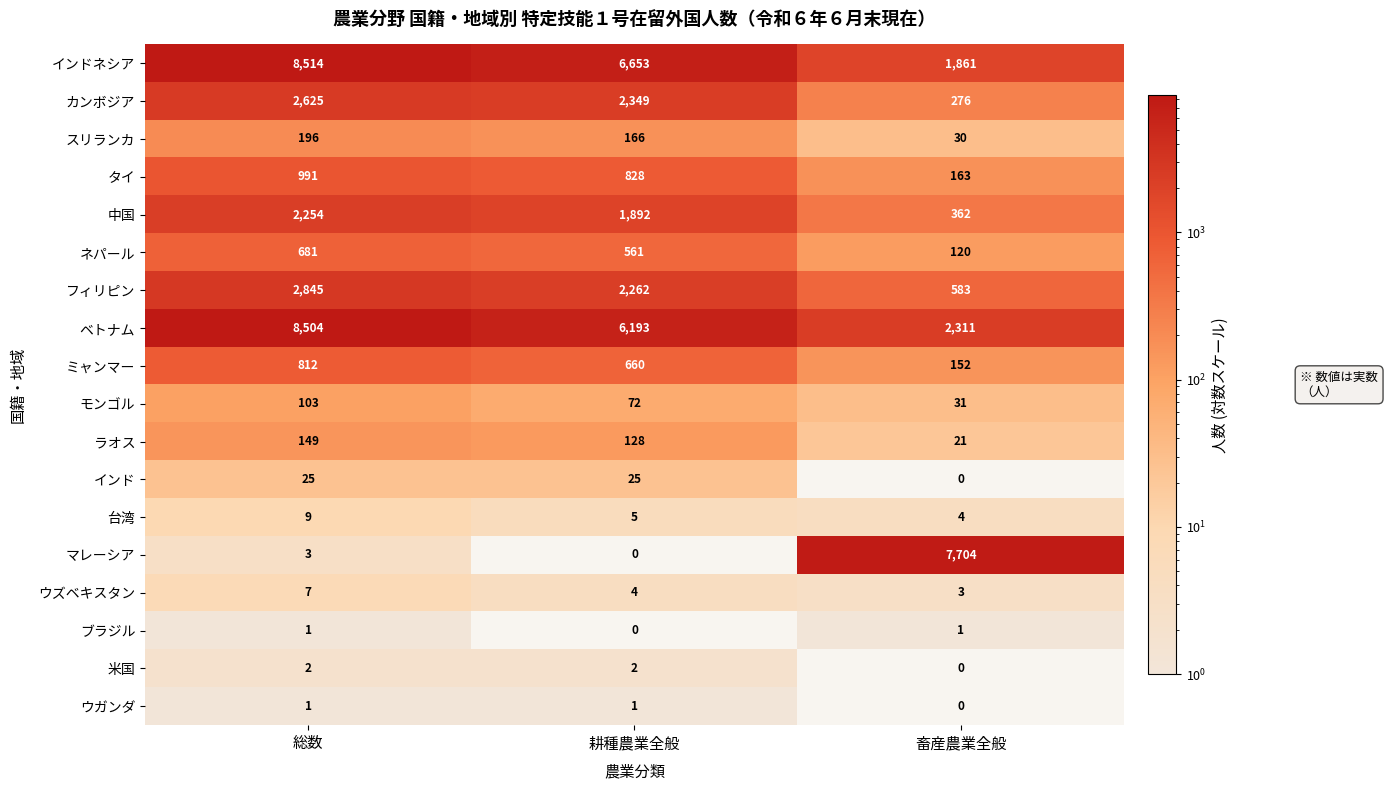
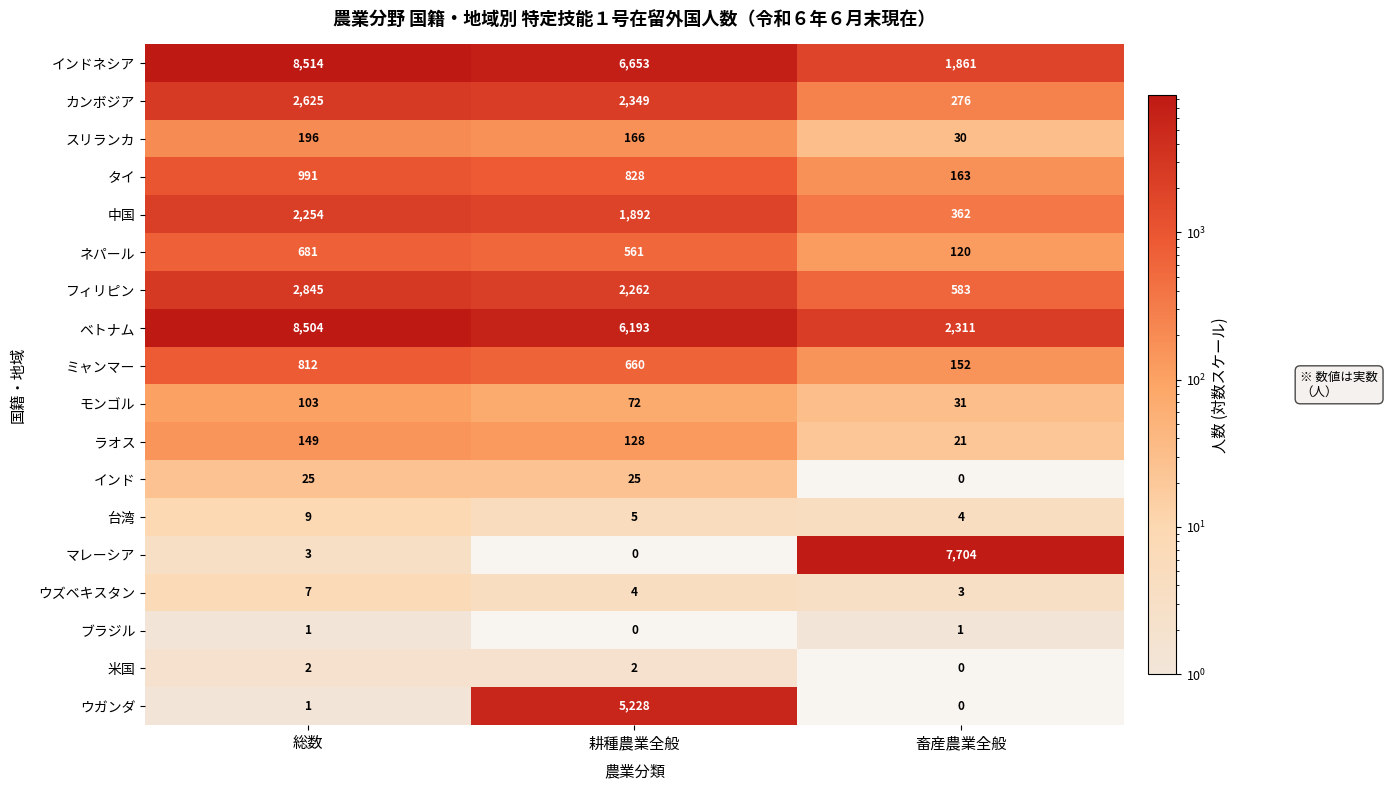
  {
    "インドネシア": {
      "総数": "8,514",
      "耕種農業全般": "6,653",
      "畜産農業全般": "1,861"
    },
    "カンボジア": {
      "総数": "2,625",
      "耕種農業全般": "2,349",
      "畜産農業全般": "276"
    },
    "スリランカ": {
      "総数": "196",
      "耕種農業全般": "166",
      "畜産農業全般": "30"
    },
    "タイ": {
      "総数": "991",
      "耕種農業全般": "828",
      "畜産農業全般": "163"
    },
    "中国": {
      "総数": "2,254",
      "耕種農業全般": "1,892",
      "畜産農業全般": "362"
    },
    "ネパール": {
      "総数": "681",
      "耕種農業全般": "561",
      "畜産農業全般": "120"
    },
    "フィリピン": {
      "総数": "2,845",
      "耕種農業全般": "2,262",
      "畜産農業全般": "583"
    },
    "ベトナム": {
      "総数": "8,504",
      "耕種農業全般": "6,193",
      "畜産農業全般": "2,311"
    },
    "ミャンマー": {
      "総数": "812",
      "耕種農業全般": "660",
      "畜産農業全般": "152"
    },
    "モンゴル": {
      "総数": "103",
      "耕種農業全般": "72",
      "畜産農業全般": "31"
    },
    "ラオス": {
      "総数": "149",
      "耕種農業全般": "128",
      "畜産農業全般": "21"
    },
    "インド": {
      "総数": "25",
      "耕種農業全般": "25",
      "畜産農業全般": "0"
    },
    "台湾": {
      "総数": "9",
      "耕種農業全般": "5",
      "畜産農業全般": "4"
    },
    "マレーシア": {
      "総数": "3",
      "耕種農業全般": "0",
      "畜産農業全般": "7,704"
    },
    "ウズベキスタン": {
      "総数": "7",
      "耕種農業全般": "4",
      "畜産農業全般": "3"
    },
    "ブラジル": {
      "総数": "1",
      "耕種農業全般": "0",
      "畜産農業全般": "1"
    },
    "米国": {
      "総数": "2",
      "耕種農業全般": "2",
      "畜産農業全般": "0"
    },
    "ウガンダ": {
      "総数": "1",
-     "耕種農業全般": "1",
+     "耕種農業全般": "5,228",
      "畜産農業全般": "0"
    }
  }
